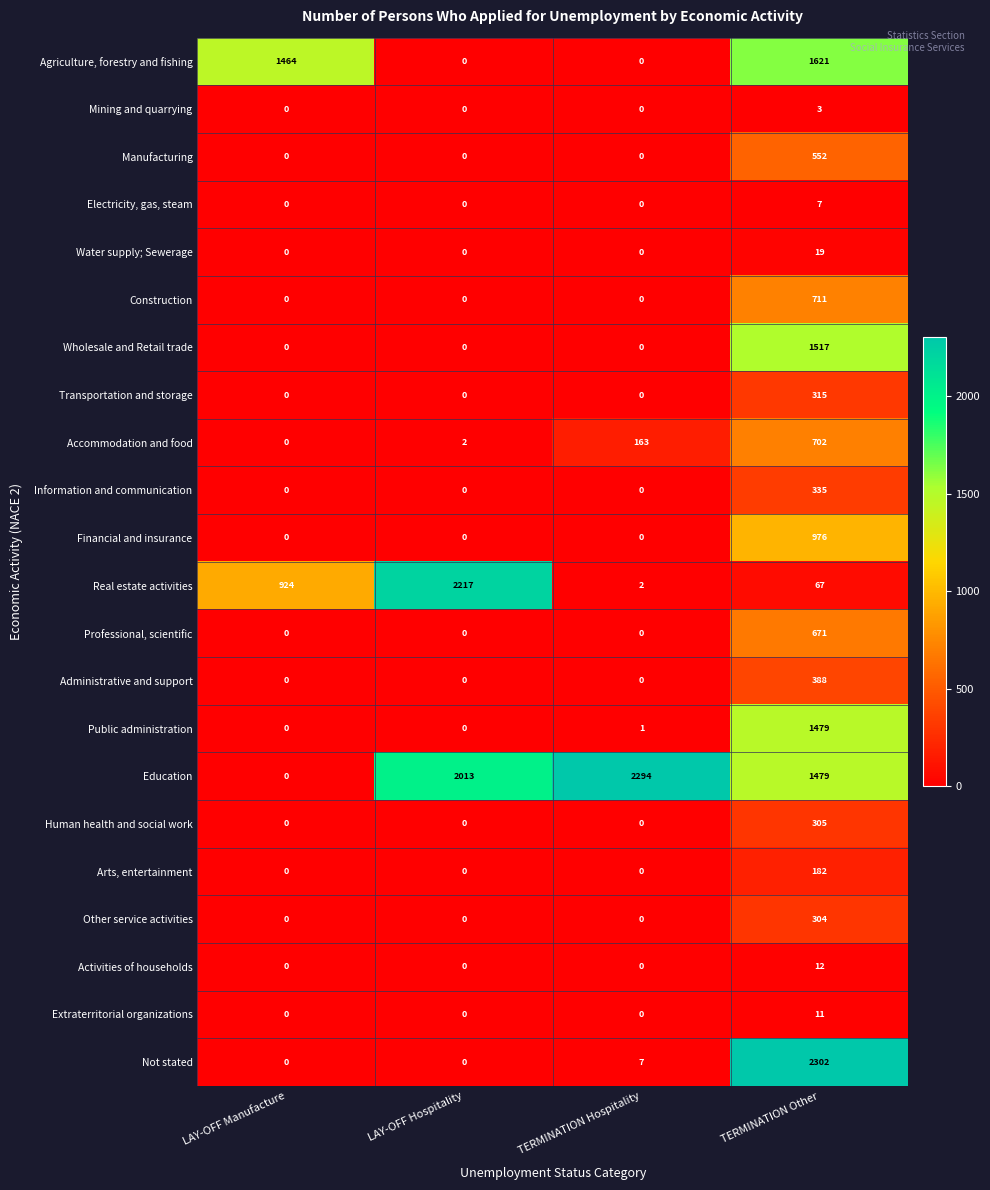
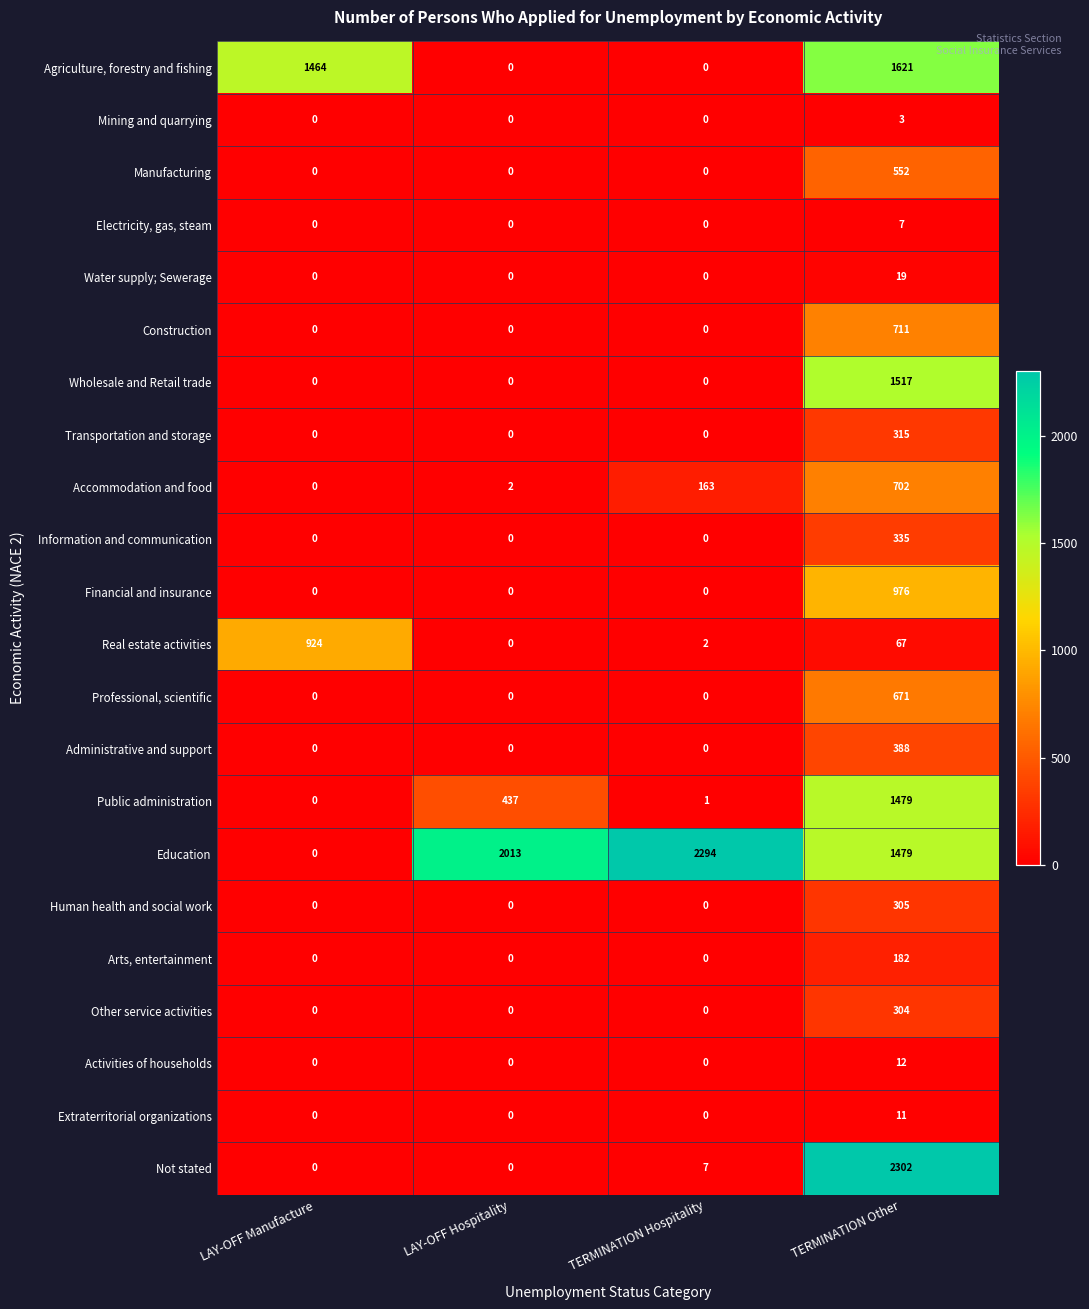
  {
    "Agriculture, forestry and fishing": {
      "LAY-OFF Manufacture": 1464,
      "LAY-OFF Hospitality": 0,
      "TERMINATION Hospitality": 0,
      "TERMINATION Other": 1621
    },
    "Mining and quarrying": {
      "LAY-OFF Manufacture": 0,
      "LAY-OFF Hospitality": 0,
      "TERMINATION Hospitality": 0,
      "TERMINATION Other": 3
    },
    "Manufacturing": {
      "LAY-OFF Manufacture": 0,
      "LAY-OFF Hospitality": 0,
      "TERMINATION Hospitality": 0,
      "TERMINATION Other": 552
    },
    "Electricity, gas, steam": {
      "LAY-OFF Manufacture": 0,
      "LAY-OFF Hospitality": 0,
      "TERMINATION Hospitality": 0,
      "TERMINATION Other": 7
    },
    "Water supply; Sewerage": {
      "LAY-OFF Manufacture": 0,
      "LAY-OFF Hospitality": 0,
      "TERMINATION Hospitality": 0,
      "TERMINATION Other": 19
    },
    "Construction": {
      "LAY-OFF Manufacture": 0,
      "LAY-OFF Hospitality": 0,
      "TERMINATION Hospitality": 0,
      "TERMINATION Other": 711
    },
    "Wholesale and Retail trade": {
      "LAY-OFF Manufacture": 0,
      "LAY-OFF Hospitality": 0,
      "TERMINATION Hospitality": 0,
      "TERMINATION Other": 1517
    },
    "Transportation and storage": {
      "LAY-OFF Manufacture": 0,
      "LAY-OFF Hospitality": 0,
      "TERMINATION Hospitality": 0,
      "TERMINATION Other": 315
    },
    "Accommodation and food": {
      "LAY-OFF Manufacture": 0,
      "LAY-OFF Hospitality": 2,
      "TERMINATION Hospitality": 163,
      "TERMINATION Other": 702
    },
    "Information and communication": {
      "LAY-OFF Manufacture": 0,
      "LAY-OFF Hospitality": 0,
      "TERMINATION Hospitality": 0,
      "TERMINATION Other": 335
    },
    "Financial and insurance": {
      "LAY-OFF Manufacture": 0,
      "LAY-OFF Hospitality": 0,
      "TERMINATION Hospitality": 0,
      "TERMINATION Other": 976
    },
    "Real estate activities": {
      "LAY-OFF Manufacture": 924,
-     "LAY-OFF Hospitality": 2217,
+     "LAY-OFF Hospitality": 0,
      "TERMINATION Hospitality": 2,
      "TERMINATION Other": 67
    },
    "Professional, scientific": {
      "LAY-OFF Manufacture": 0,
      "LAY-OFF Hospitality": 0,
      "TERMINATION Hospitality": 0,
      "TERMINATION Other": 671
    },
    "Administrative and support": {
      "LAY-OFF Manufacture": 0,
      "LAY-OFF Hospitality": 0,
      "TERMINATION Hospitality": 0,
      "TERMINATION Other": 388
    },
    "Public administration": {
      "LAY-OFF Manufacture": 0,
-     "LAY-OFF Hospitality": 0,
+     "LAY-OFF Hospitality": 437,
      "TERMINATION Hospitality": 1,
      "TERMINATION Other": 1479
    },
    "Education": {
      "LAY-OFF Manufacture": 0,
      "LAY-OFF Hospitality": 2013,
      "TERMINATION Hospitality": 2294,
      "TERMINATION Other": 1479
    },
    "Human health and social work": {
      "LAY-OFF Manufacture": 0,
      "LAY-OFF Hospitality": 0,
      "TERMINATION Hospitality": 0,
      "TERMINATION Other": 305
    },
    "Arts, entertainment": {
      "LAY-OFF Manufacture": 0,
      "LAY-OFF Hospitality": 0,
      "TERMINATION Hospitality": 0,
      "TERMINATION Other": 182
    },
    "Other service activities": {
      "LAY-OFF Manufacture": 0,
      "LAY-OFF Hospitality": 0,
      "TERMINATION Hospitality": 0,
      "TERMINATION Other": 304
    },
    "Activities of households": {
      "LAY-OFF Manufacture": 0,
      "LAY-OFF Hospitality": 0,
      "TERMINATION Hospitality": 0,
      "TERMINATION Other": 12
    },
    "Extraterritorial organizations": {
      "LAY-OFF Manufacture": 0,
      "LAY-OFF Hospitality": 0,
      "TERMINATION Hospitality": 0,
      "TERMINATION Other": 11
    },
    "Not stated": {
      "LAY-OFF Manufacture": 0,
      "LAY-OFF Hospitality": 0,
      "TERMINATION Hospitality": 7,
      "TERMINATION Other": 2302
    }
  }
